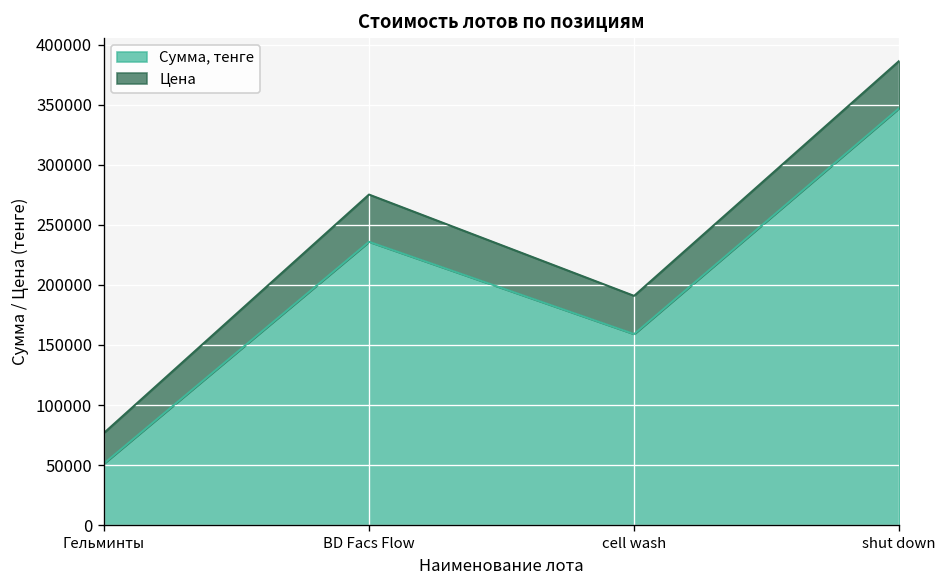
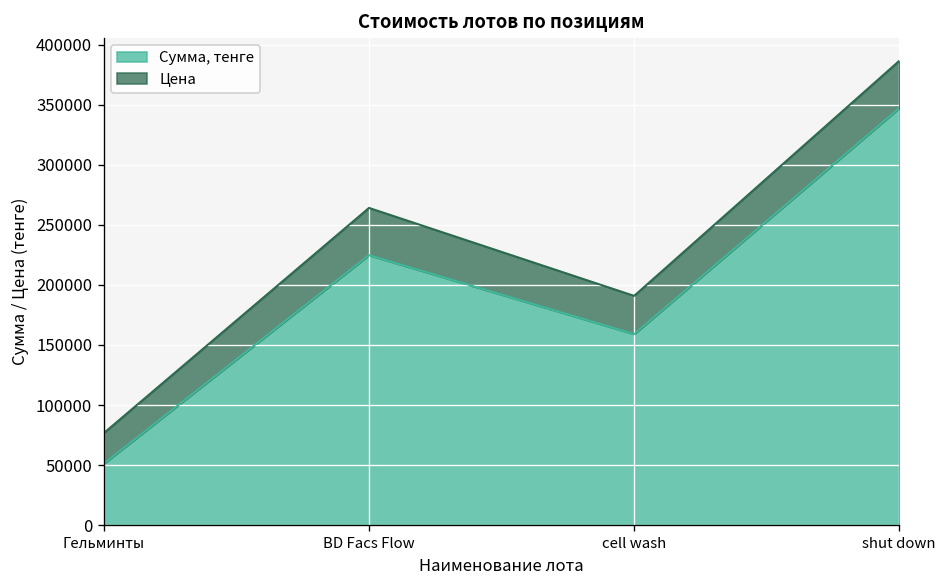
  {
    "Сумма, тенге": {
      "Гельминты": 51000,
-     "BD Facs Flow": 236000,
+     "BD Facs Flow": 225000,
      "cell wash": 159000,
      "shut down": 347000
    },
    "Цена": {
      "Гельминты": 25000,
      "BD Facs Flow": 39000,
      "cell wash": 32000,
      "shut down": 39000
    }
  }
